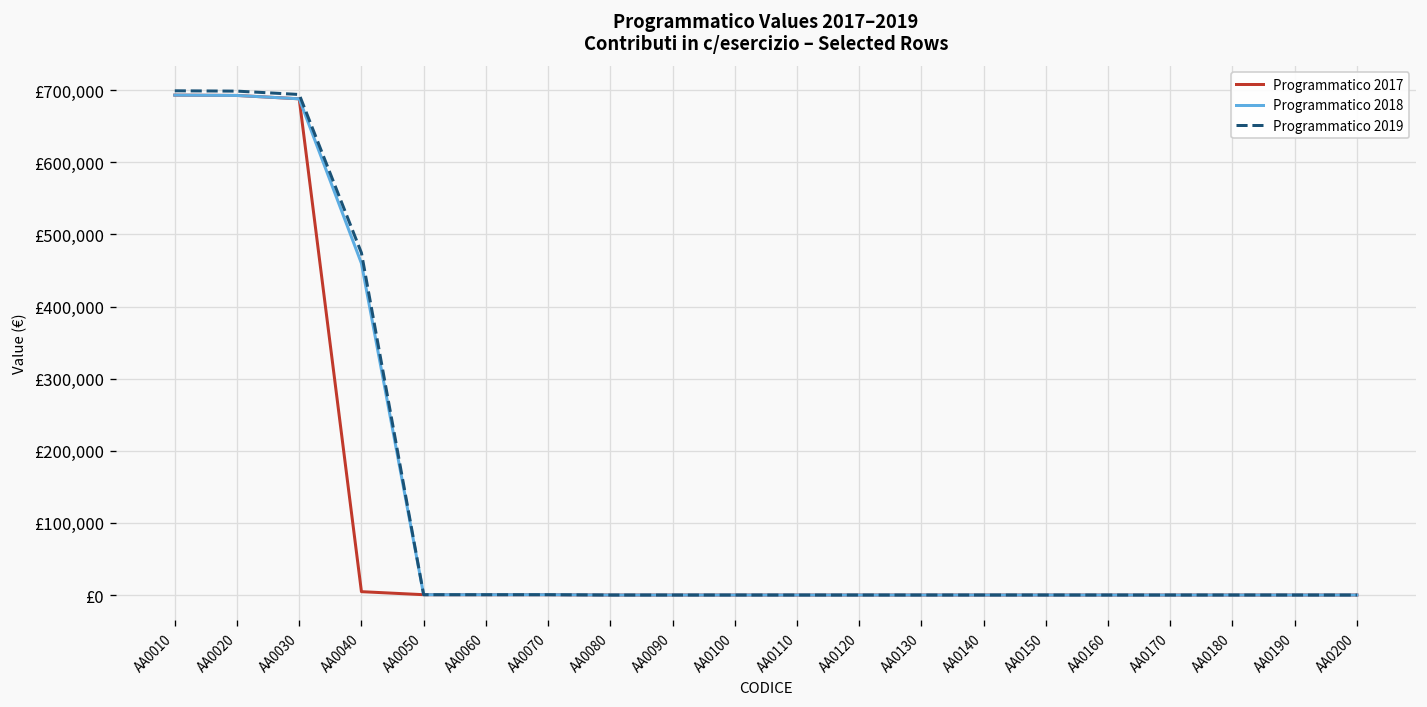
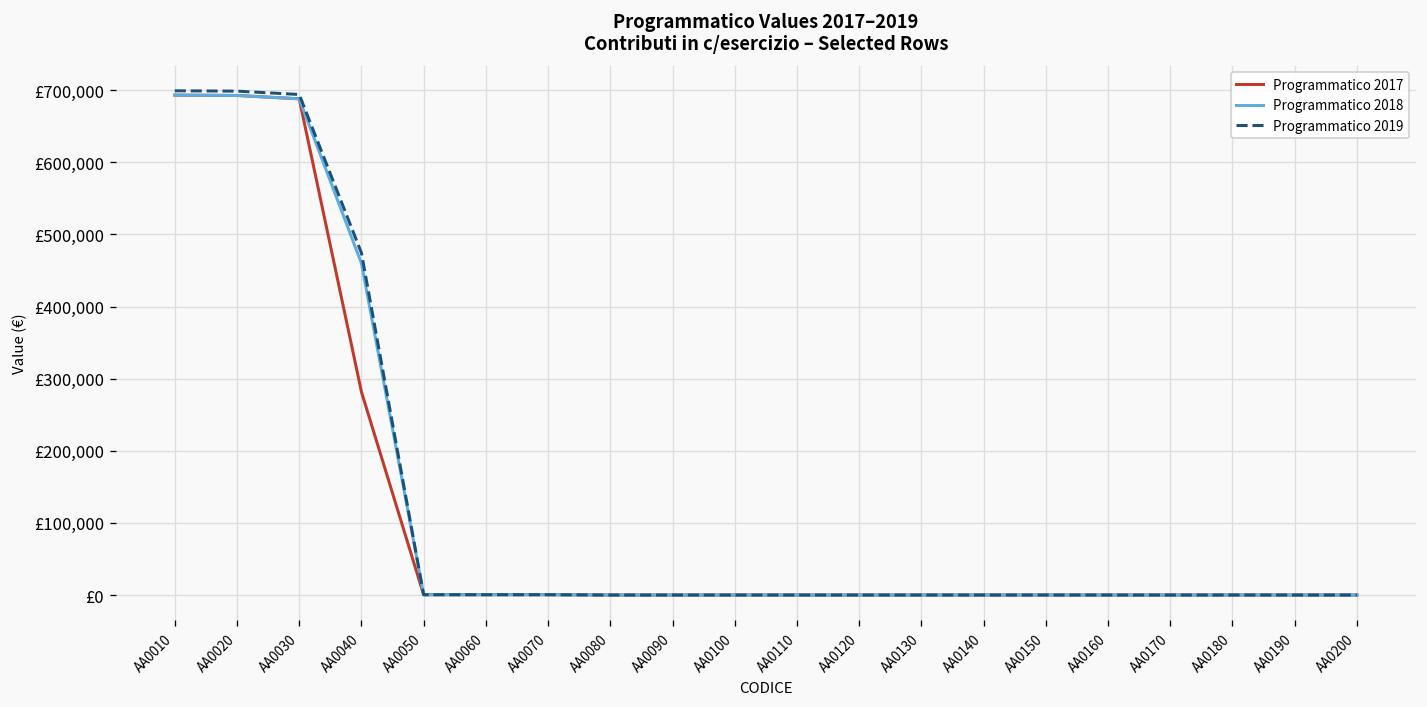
  {
    "Programmatico 2017": {
-     "AA0040": "£0"
+     "AA0040": "£280,000"
    },
    "Programmatico 2018": {
      "AA0040": "£460,000"
    },
    "Programmatico 2019": {
      "AA0010": "£700,000",
      "AA0020": "£700,000",
      "AA0030": "£690,000",
      "AA0040": "£470,000"
    }
  }
